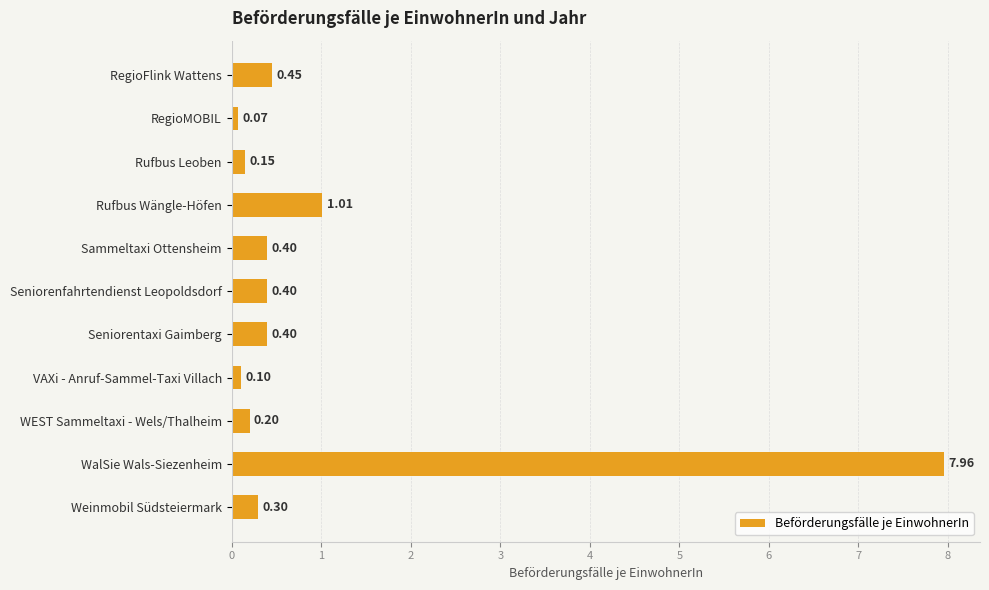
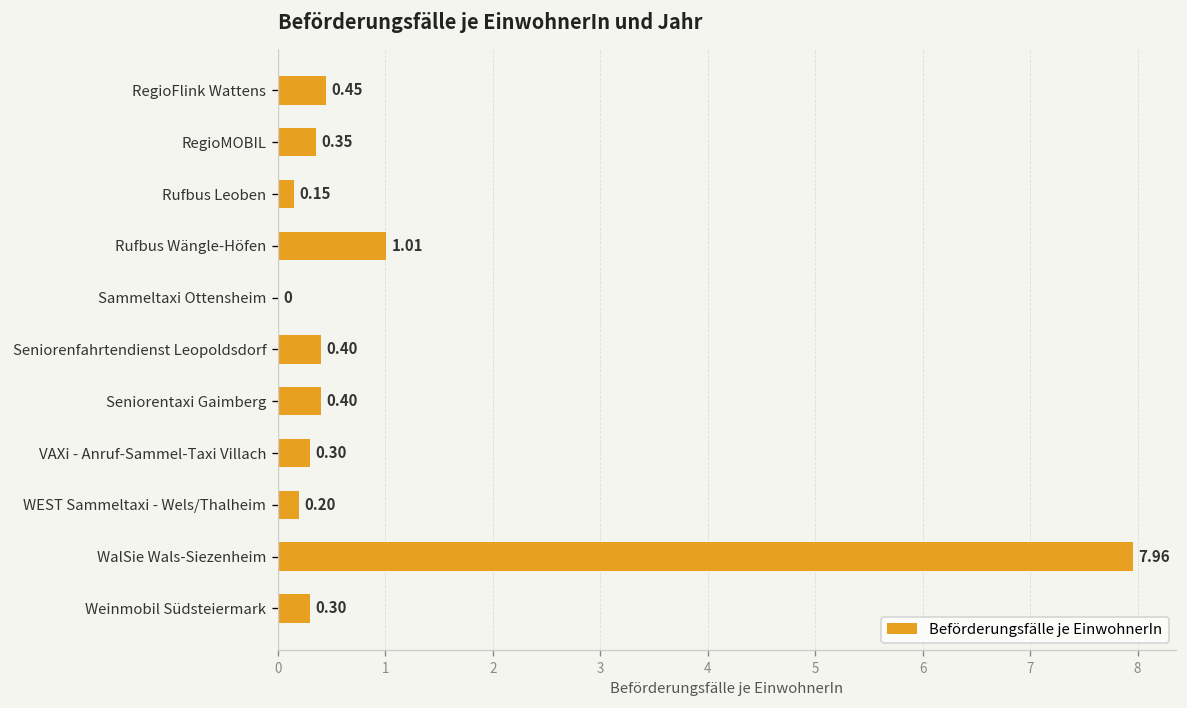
  {
    "RegioFlink Wattens": 0.45,
-   "RegioMOBIL": 0.07,
+   "RegioMOBIL": 0.35,
    "Rufbus Leoben": 0.15,
    "Rufbus Wängle-Höfen": 1.01,
-   "Sammeltaxi Ottensheim": 0.40,
+   "Sammeltaxi Ottensheim": 0,
    "Seniorenfahrtendienst Leopoldsdorf": 0.40,
    "Seniorentaxi Gaimberg": 0.40,
-   "VAXi - Anruf-Sammel-Taxi Villach": 0.10,
+   "VAXi - Anruf-Sammel-Taxi Villach": 0.30,
    "WEST Sammeltaxi - Wels/Thalheim": 0.20,
    "WalSie Wals-Siezenheim": 7.96,
    "Weinmobil Südsteiermark": 0.30
  }
